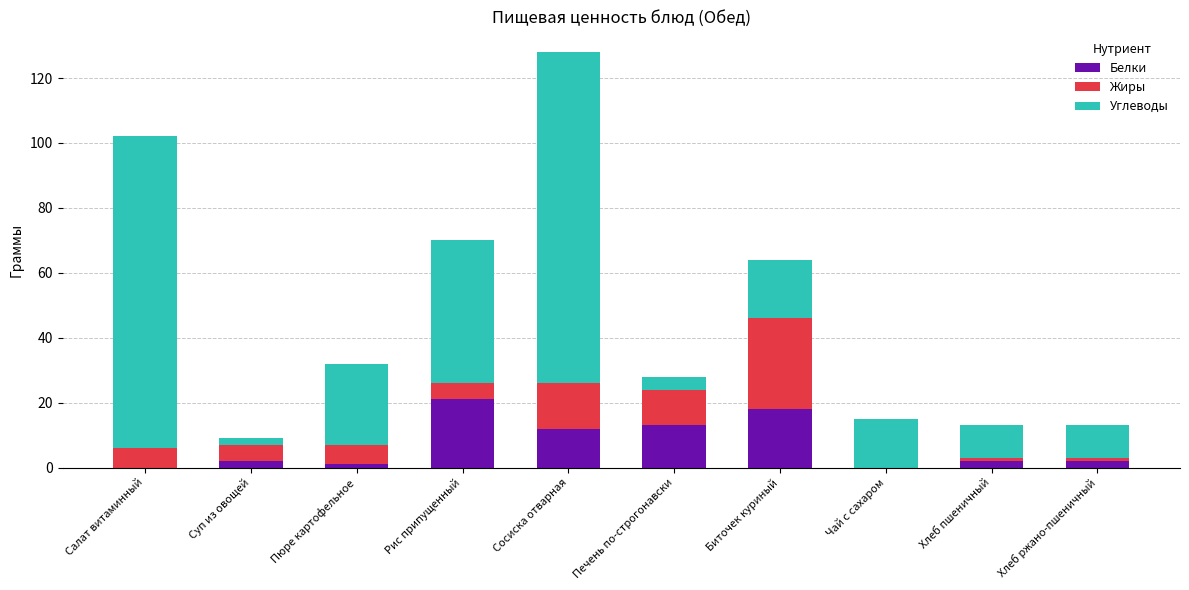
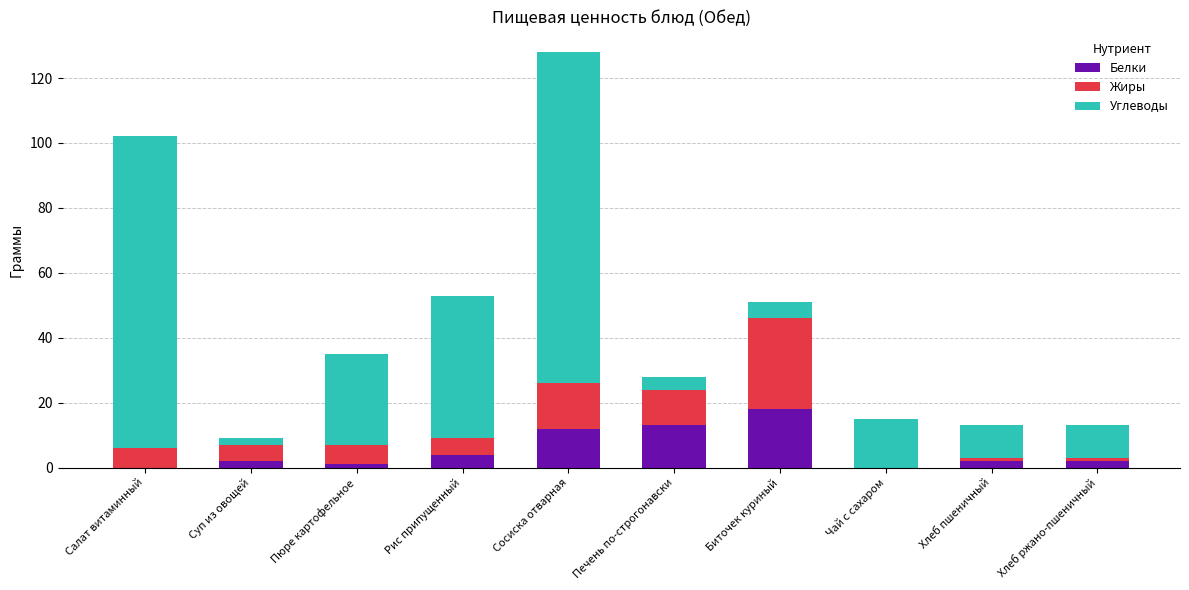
  {
    "Белки": {
      "Салат витаминный": 0,
      "Суп из овощей": 2,
      "Пюре картофельное": 1,
-     "Рис припущенный": 21,
+     "Рис припущенный": 4,
      "Сосиска отварная": 12,
      "Печень по-строгонавски": 13,
      "Биточек куриный": 18,
      "Чай с сахаром": 0,
      "Хлеб пшеничный": 2,
      "Хлеб ржано-пшеничный": 2
    },
    "Жиры": {
      "Салат витаминный": 6,
      "Суп из овощей": 5,
      "Пюре картофельное": 6,
      "Рис припущенный": 5,
      "Сосиска отварная": 14,
      "Печень по-строгонавски": 11,
      "Биточек куриный": 28,
      "Чай с сахаром": 0,
      "Хлеб пшеничный": 1,
      "Хлеб ржано-пшеничный": 1
    },
    "Углеводы": {
      "Салат витаминный": 96,
      "Суп из овощей": 2,
-     "Пюре картофельное": 25,
+     "Пюре картофельное": 28,
      "Рис припущенный": 44,
      "Сосиска отварная": 102,
      "Печень по-строгонавски": 4,
-     "Биточек куриный": 18,
+     "Биточек куриный": 5,
      "Чай с сахаром": 15,
      "Хлеб пшеничный": 10,
      "Хлеб ржано-пшеничный": 10
    }
  }
